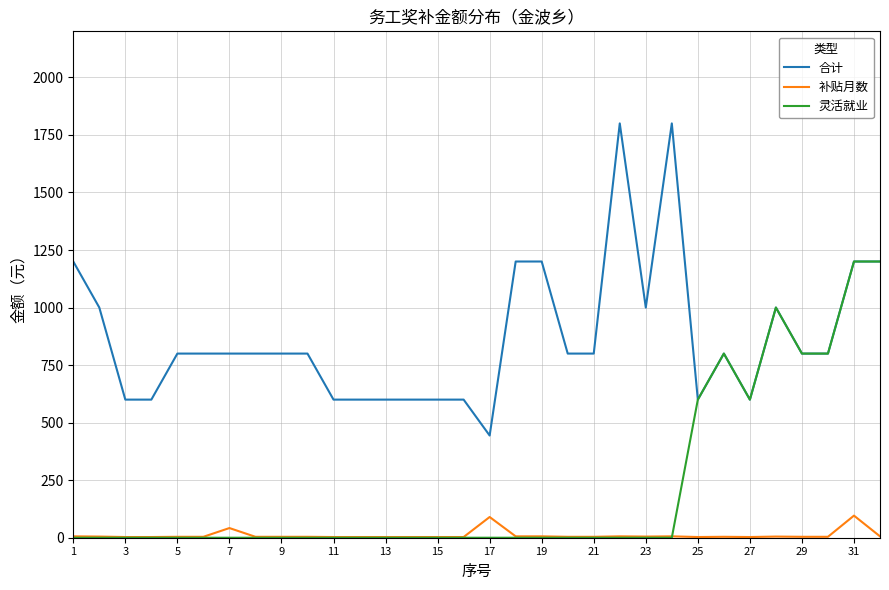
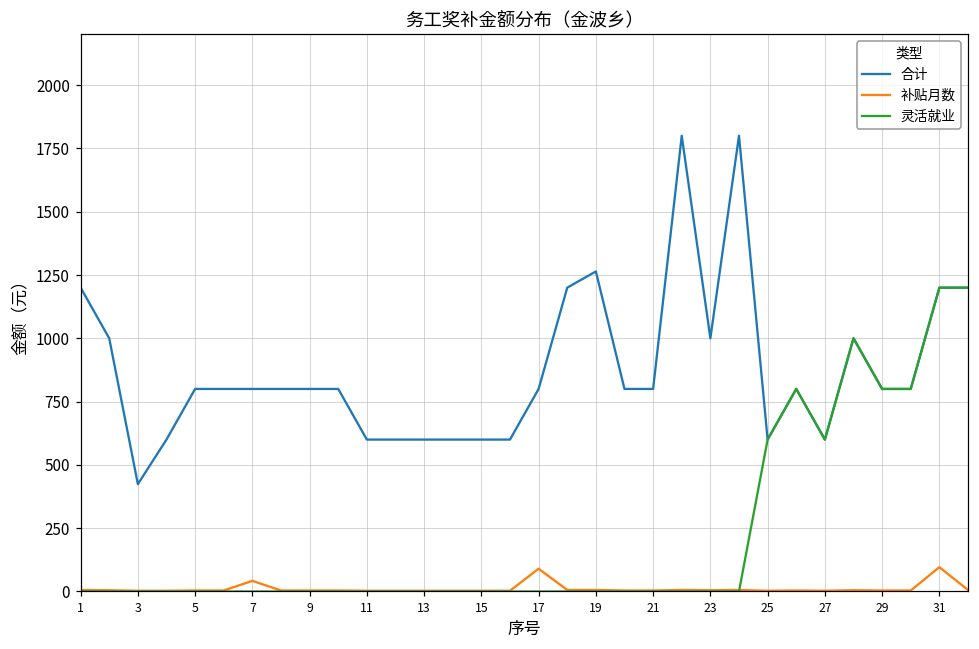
  {
    "合计": {
      "1": 1200,
-     "3": 600,
+     "3": 420,
      "5": 800,
      "7": 800,
      "9": 800,
      "11": 600,
      "13": 600,
      "15": 600,
-     "17": 440,
-     "19": 1200,
+     "17": 800,
+     "19": 1260,
      "21": 800,
      "23": 1000
    },
    "补贴月数": {
      "7": 40,
      "17": 90,
      "25": 0,
      "27": 0,
      "29": 0,
      "31": 100
    },
    "灵活就业": {
      "7": 0,
      "17": 0
    }
  }
